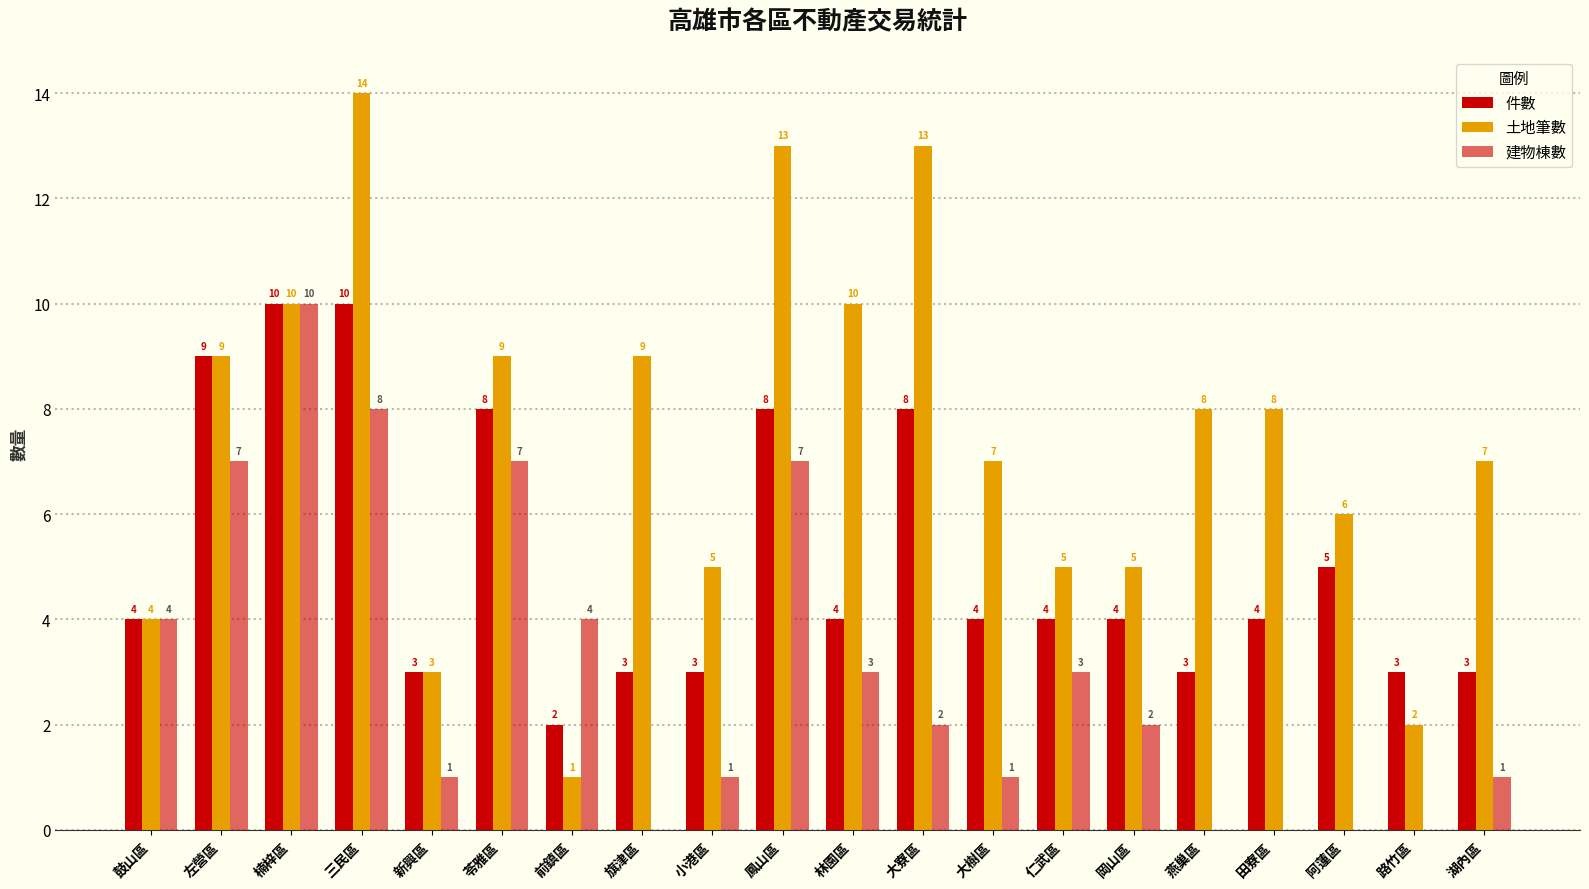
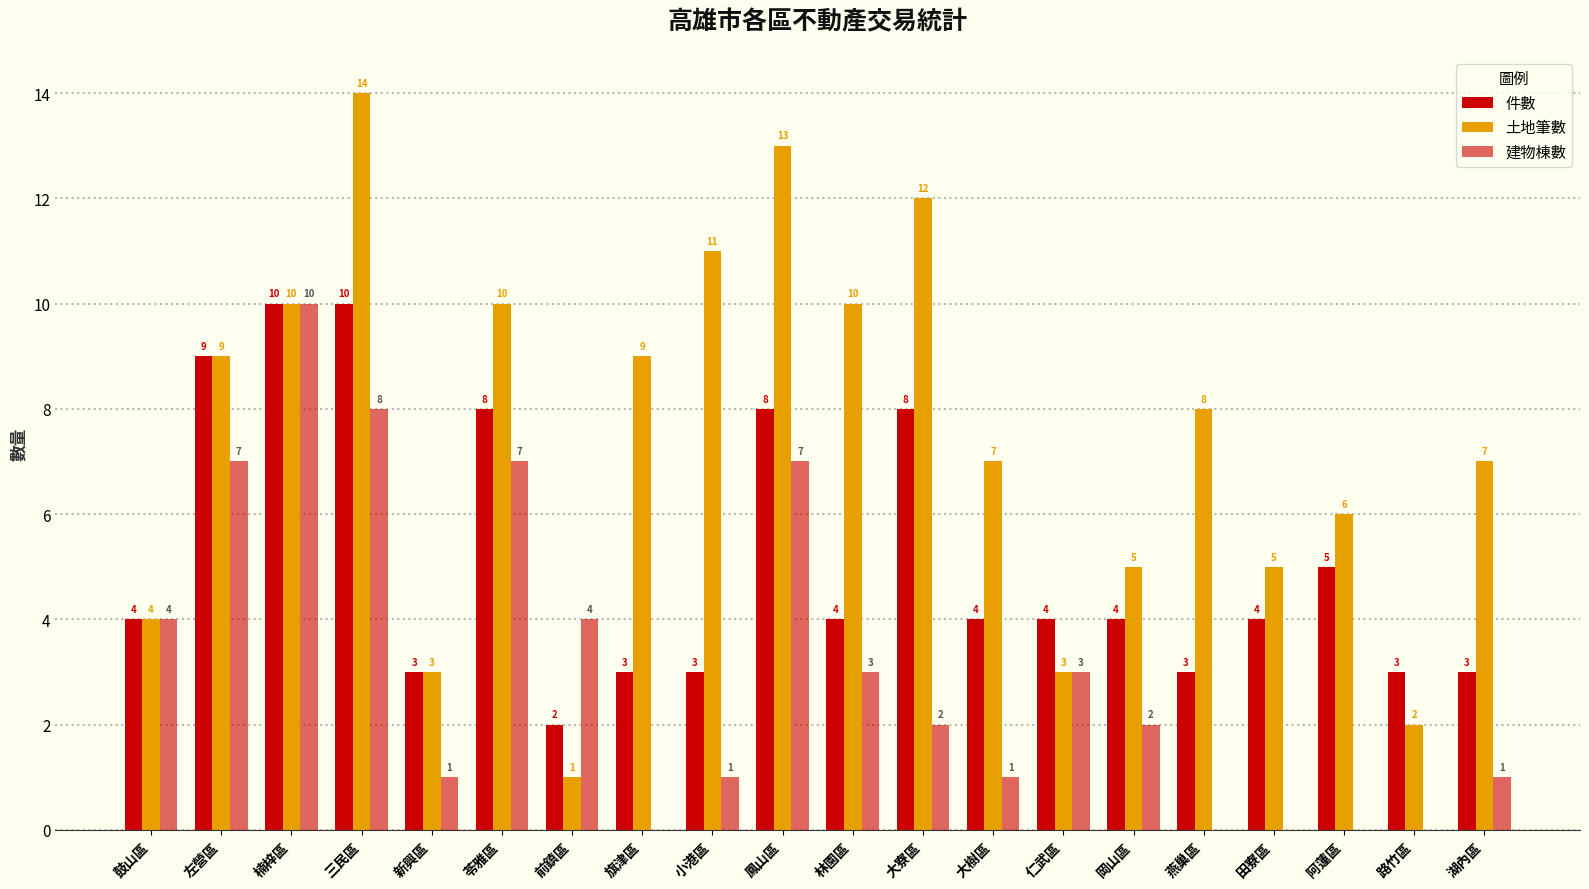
  {
    "土地筆數": {
      "鼓山區": 4,
      "左營區": 9,
      "楠梓區": 10,
      "三民區": 14,
      "新興區": 3,
-     "苓雅區": 9,
+     "苓雅區": 10,
      "前鎮區": 1,
      "旗津區": 9,
-     "小港區": 5,
+     "小港區": 11,
      "鳳山區": 13,
      "林園區": 10,
-     "大寮區": 13,
+     "大寮區": 12,
      "大樹區": 7,
-     "仁武區": 5,
+     "仁武區": 3,
      "岡山區": 5,
      "燕巢區": 8,
-     "田寮區": 8,
+     "田寮區": 5,
      "阿蓮區": 6,
      "路竹區": 2,
      "湖內區": 7
    }
  }
